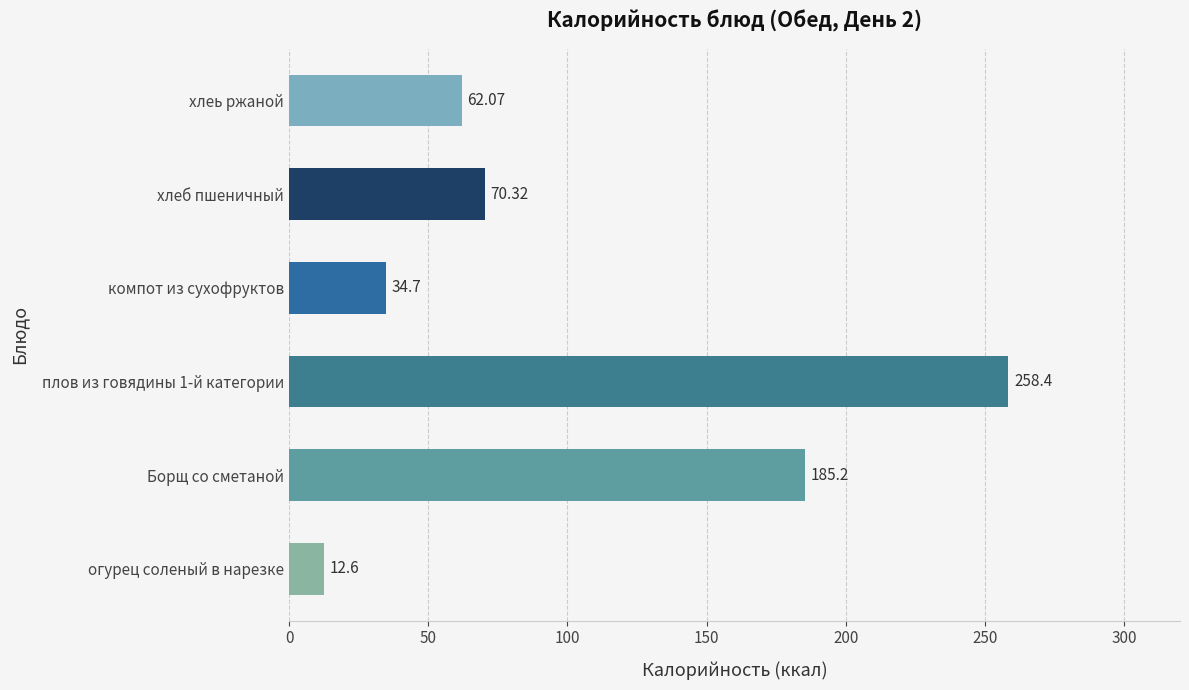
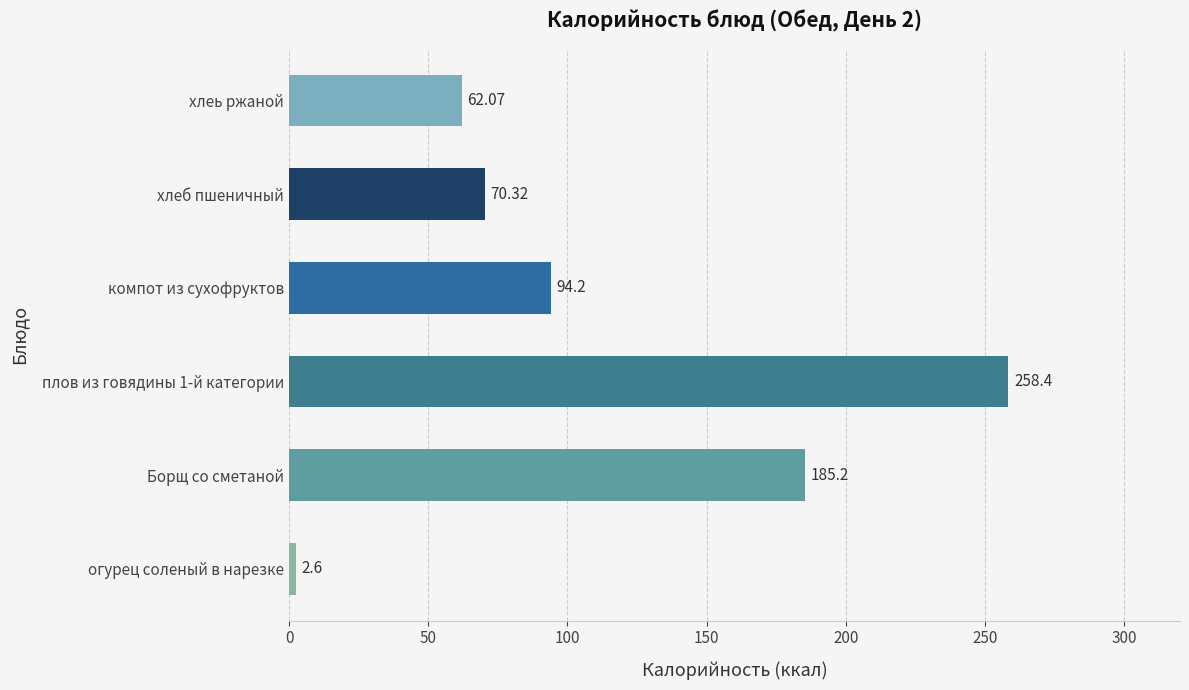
  {
    "хлеь ржаной": 62.07,
    "хлеб пшеничный": 70.32,
-   "компот из сухофруктов": 34.7,
+   "компот из сухофруктов": 94.2,
    "плов из говядины 1-й категории": 258.4,
    "Борщ со сметаной": 185.2,
-   "огурец соленый в нарезке": 12.6
+   "огурец соленый в нарезке": 2.6
  }
